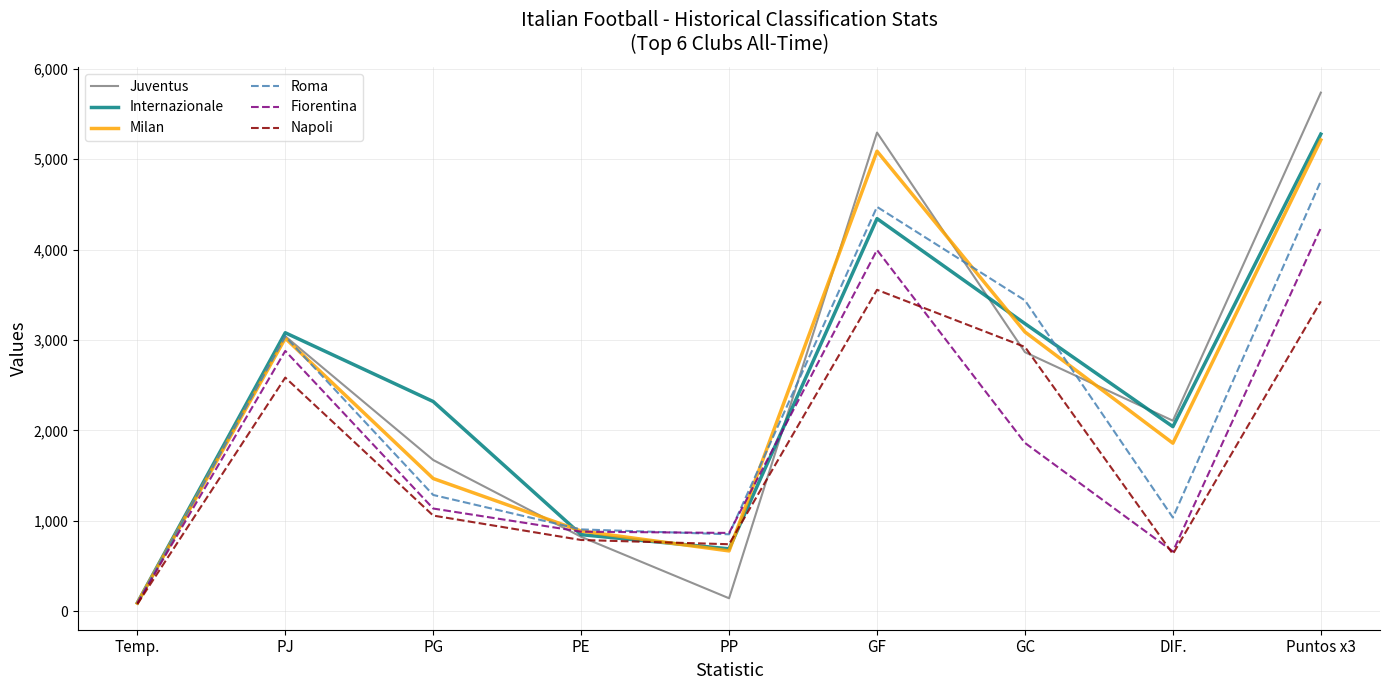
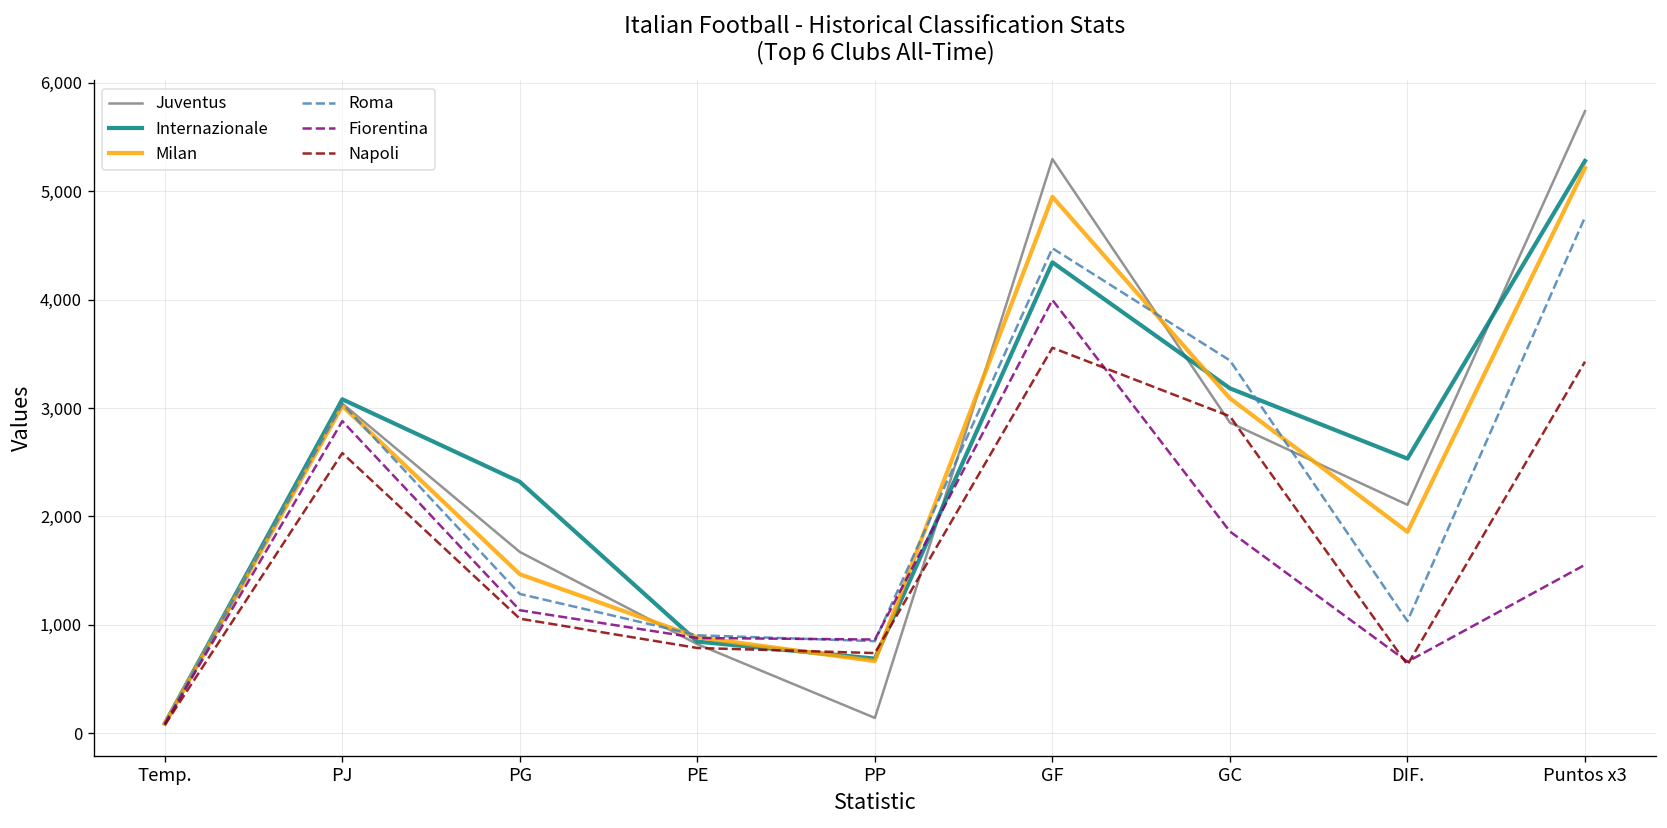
  {
    "Juventus": {
      "PG": "1,700",
      "PP": "100",
      "GF": "5,300",
      "GC": "2,900",
      "DIF.": "2,100",
      "Puntos x3": "5,700"
    },
    "Internazionale": {
      "PJ": "3,100",
      "PG": "2,300",
      "GF": "4,300",
      "GC": "3,200",
-     "DIF.": "2,000",
+     "DIF.": "2,500",
      "Puntos x3": "5,300"
    },
    "Milan": {
      "PG": "1,500",
-     "GF": "5,100",
+     "GF": "4,900",
      "GC": "3,100",
      "DIF.": "1,900",
      "Puntos x3": "5,200"
    },
    "Roma": {
      "PG": "1,300",
      "GF": "4,500",
      "GC": "3,400",
      "DIF.": "1,000",
      "Puntos x3": "4,800"
    },
    "Fiorentina": {
      "PJ": "2,900",
      "PG": "1,100",
      "GF": "4,000",
      "GC": "1,900",
-     "Puntos x3": "4,200"
+     "Puntos x3": "1,600"
    },
    "Napoli": {
      "PJ": "2,600",
      "PG": "1,100",
      "PE": "800",
      "PP": "700",
      "GF": "3,600",
      "GC": "2,900",
      "Puntos x3": "3,400"
    }
  }
